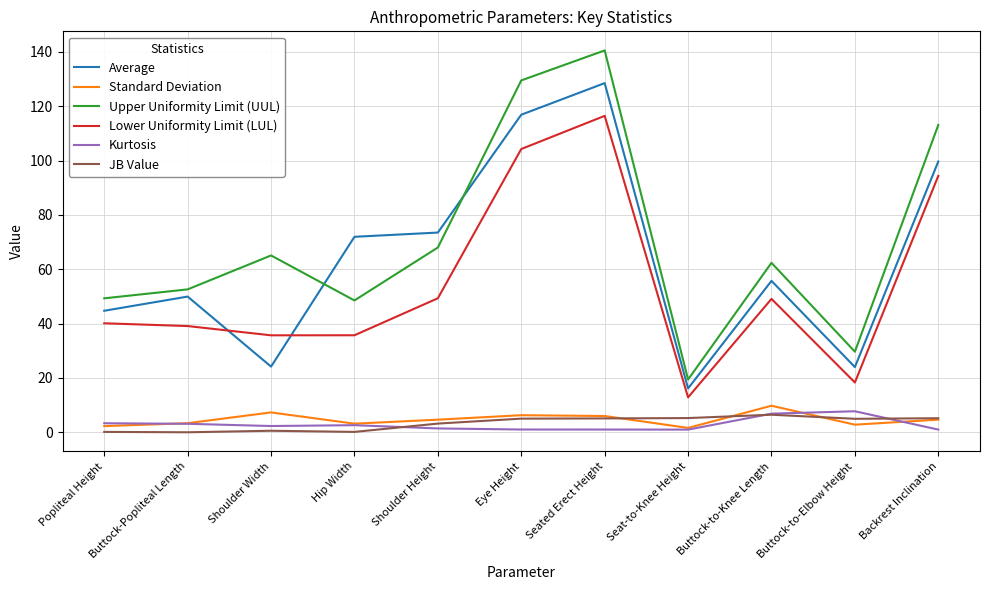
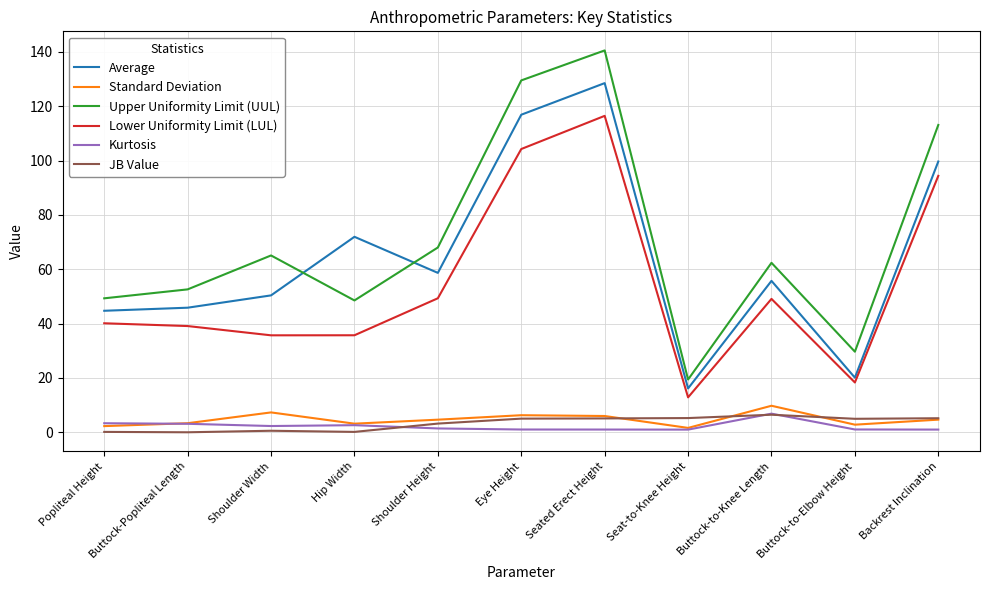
  {
    "Average": {
      "Popliteal Height": 45,
-     "Buttock-Popliteal Length": 50,
-     "Shoulder Width": 24,
+     "Buttock-Popliteal Length": 46,
+     "Shoulder Width": 50,
      "Hip Width": 72,
-     "Shoulder Height": 74,
+     "Shoulder Height": 59,
      "Eye Height": 117,
      "Seated Erect Height": 128,
      "Seat-to-Knee Height": 16,
      "Buttock-to-Knee Length": 56,
-     "Buttock-to-Elbow Height": 24,
+     "Buttock-to-Elbow Height": 20,
      "Backrest Inclination": 100
    },
    "Standard Deviation": {
      "Popliteal Height": 2,
      "Shoulder Width": 7,
      "Shoulder Height": 5,
      "Eye Height": 6,
      "Buttock-to-Knee Length": 10,
      "Buttock-to-Elbow Height": 3
    },
    "Upper Uniformity Limit (UUL)": {
      "Popliteal Height": 49,
      "Buttock-Popliteal Length": 53,
      "Shoulder Width": 65,
      "Hip Width": 49,
      "Shoulder Height": 68,
      "Eye Height": 129,
      "Seated Erect Height": 141,
      "Seat-to-Knee Height": 19,
      "Buttock-to-Knee Length": 62,
      "Buttock-to-Elbow Height": 30,
      "Backrest Inclination": 113
    },
    "Lower Uniformity Limit (LUL)": {
      "Popliteal Height": 40,
      "Buttock-Popliteal Length": 39,
      "Shoulder Width": 36,
      "Hip Width": 36,
      "Shoulder Height": 49,
      "Eye Height": 104,
      "Seated Erect Height": 116,
      "Seat-to-Knee Height": 13,
      "Buttock-to-Knee Length": 49,
      "Buttock-to-Elbow Height": 18,
      "Backrest Inclination": 94
    },
    "Kurtosis": {
      "Popliteal Height": 3,
      "Shoulder Width": 2,
      "Shoulder Height": 1,
      "Eye Height": 1,
      "Seated Erect Height": 1,
-     "Buttock-to-Elbow Height": 8,
+     "Buttock-to-Elbow Height": 1,
      "Backrest Inclination": 1
    },
    "JB Value": {
      "Popliteal Height": 0,
      "Buttock-Popliteal Length": 0,
      "Shoulder Width": 1,
      "Hip Width": 0,
      "Shoulder Height": 3,
      "Eye Height": 5,
      "Seat-to-Knee Height": 5,
      "Buttock-to-Elbow Height": 5
    }
  }
